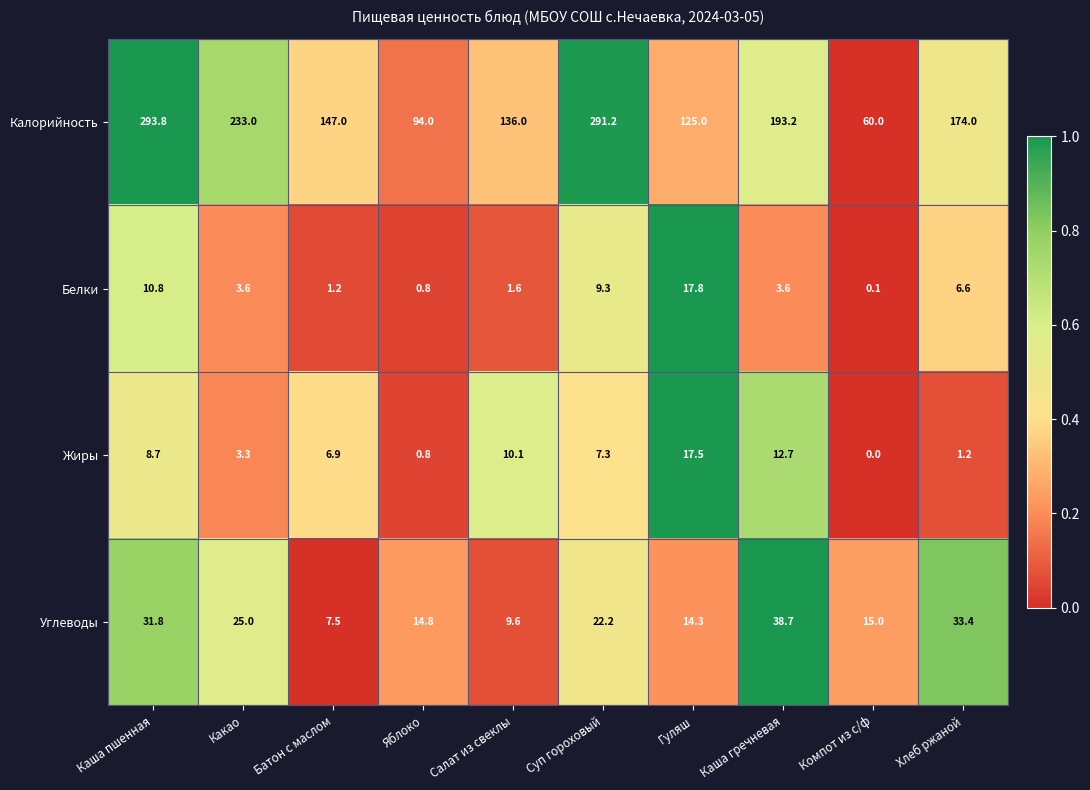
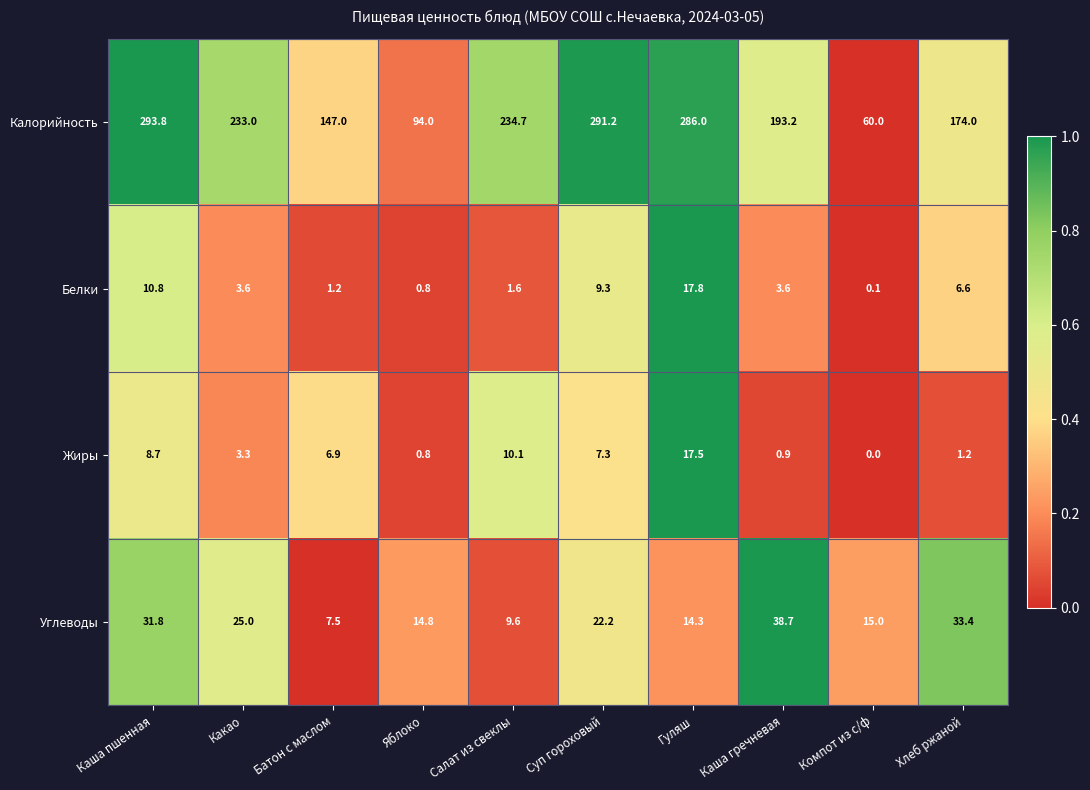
  {
    "Калорийность": {
      "Каша пшенная": 293.8,
      "Какао": 233.0,
      "Батон с маслом": 147.0,
      "Яблоко": 94.0,
-     "Салат из свеклы": 136.0,
+     "Салат из свеклы": 234.7,
      "Суп гороховый": 291.2,
-     "Гуляш": 125.0,
+     "Гуляш": 286.0,
      "Каша гречневая": 193.2,
      "Компот из с/ф": 60.0,
      "Хлеб ржаной": 174.0
    },
    "Белки": {
      "Каша пшенная": 10.8,
      "Какао": 3.6,
      "Батон с маслом": 1.2,
      "Яблоко": 0.8,
      "Салат из свеклы": 1.6,
      "Суп гороховый": 9.3,
      "Гуляш": 17.8,
      "Каша гречневая": 3.6,
      "Компот из с/ф": 0.1,
      "Хлеб ржаной": 6.6
    },
    "Жиры": {
      "Каша пшенная": 8.7,
      "Какао": 3.3,
      "Батон с маслом": 6.9,
      "Яблоко": 0.8,
      "Салат из свеклы": 10.1,
      "Суп гороховый": 7.3,
      "Гуляш": 17.5,
-     "Каша гречневая": 12.7,
+     "Каша гречневая": 0.9,
      "Компот из с/ф": 0.0,
      "Хлеб ржаной": 1.2
    },
    "Углеводы": {
      "Каша пшенная": 31.8,
      "Какао": 25.0,
      "Батон с маслом": 7.5,
      "Яблоко": 14.8,
      "Салат из свеклы": 9.6,
      "Суп гороховый": 22.2,
      "Гуляш": 14.3,
      "Каша гречневая": 38.7,
      "Компот из с/ф": 15.0,
      "Хлеб ржаной": 33.4
    }
  }
